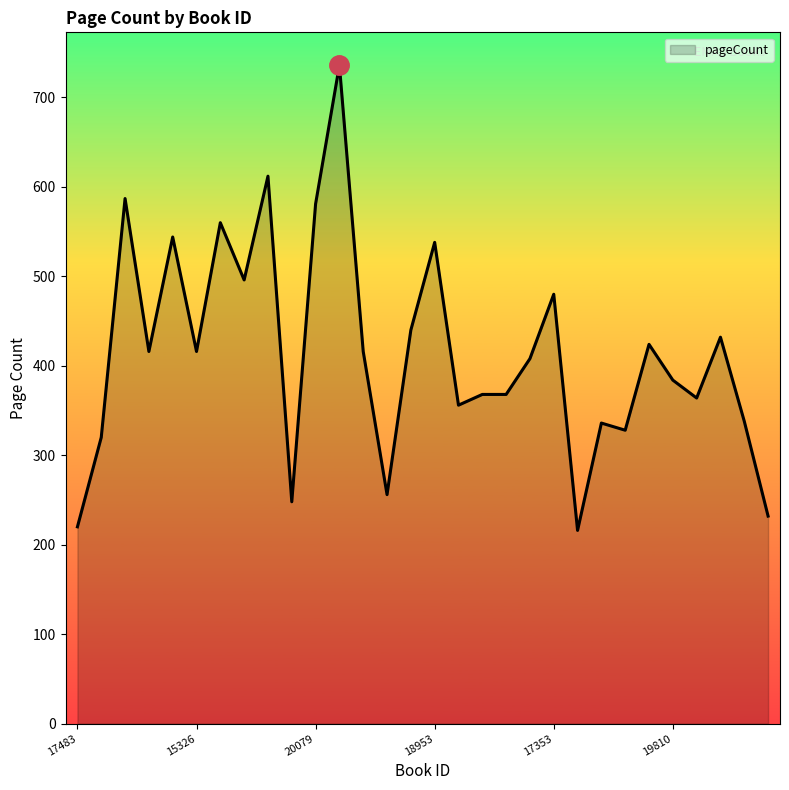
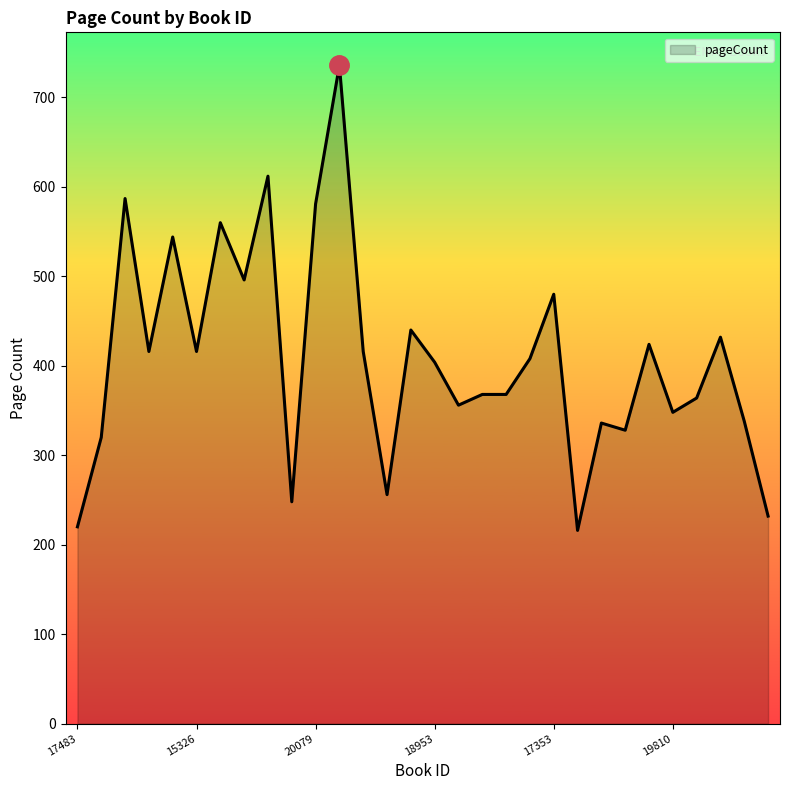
  {
    "pageCount": {
      "17483": 220,
      "15326": 420,
      "20079": 580,
-     "18953": 540,
+     "18953": 400,
      "17353": 480,
-     "19810": 380
+     "19810": 350
    }
  }
